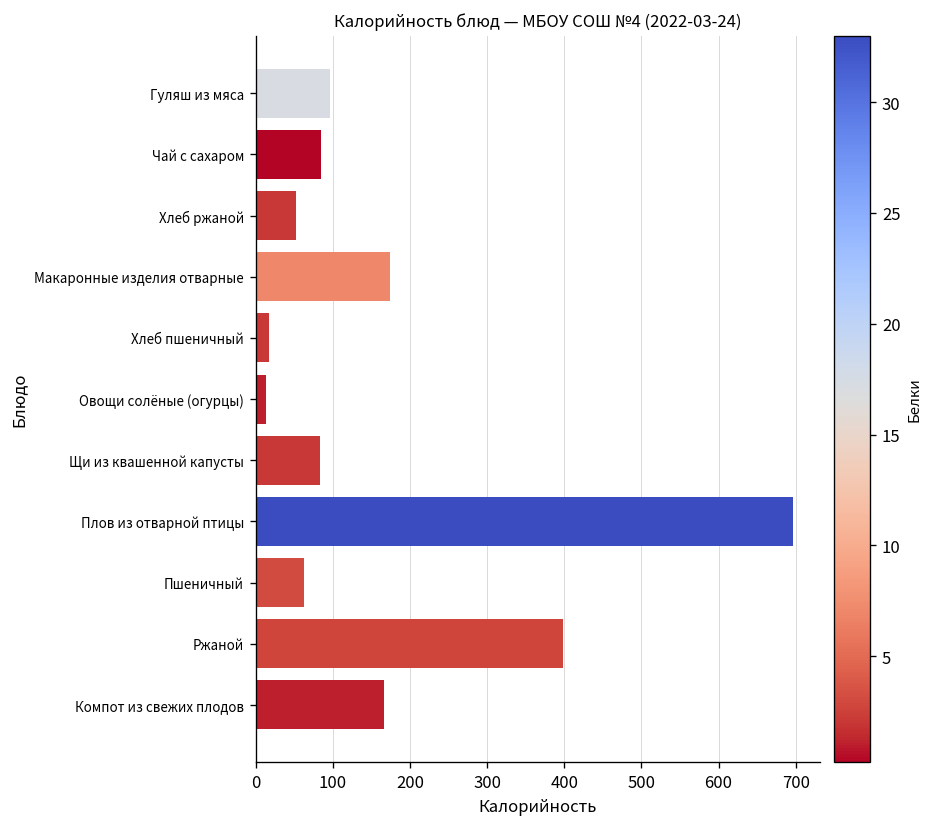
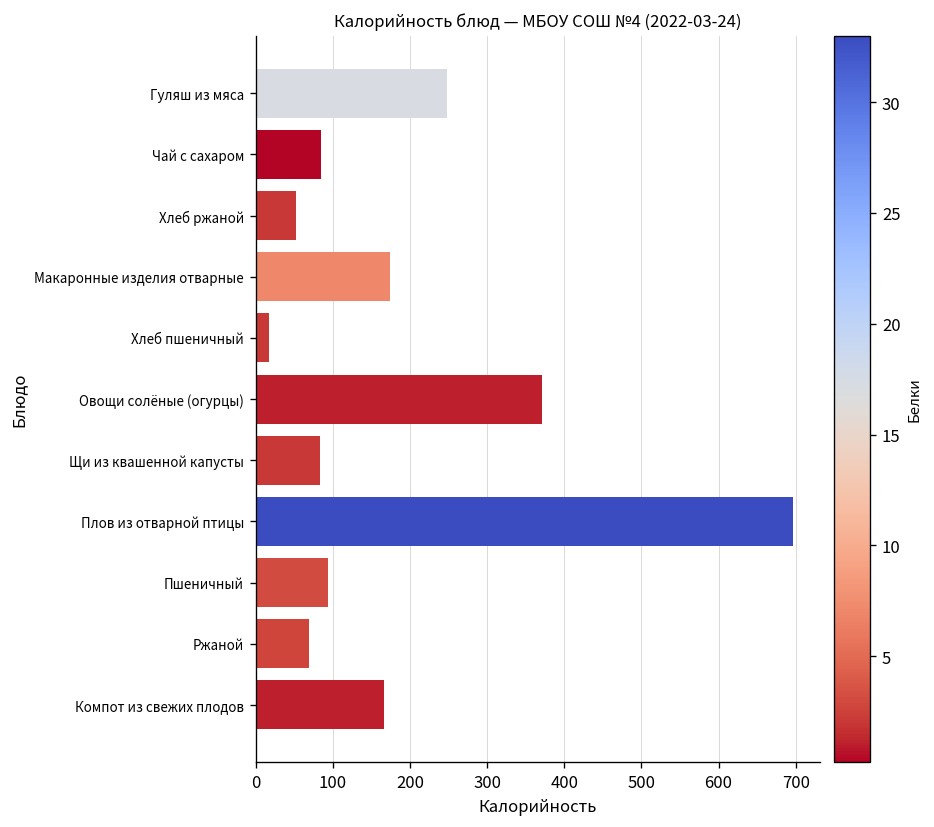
  {
-   "Гуляш из мяса": 100,
+   "Гуляш из мяса": 250,
    "Чай с сахаром": 80,
    "Хлеб ржаной": 50,
    "Макаронные изделия отварные": 170,
    "Хлеб пшеничный": 20,
-   "Овощи солёные (огурцы)": 10,
+   "Овощи солёные (огурцы)": 370,
    "Щи из квашенной капусты": 80,
    "Плов из отварной птицы": 700,
-   "Пшеничный": 60,
-   "Ржаной": 400,
+   "Пшеничный": 90,
+   "Ржаной": 70,
    "Компот из свежих плодов": 170
  }
